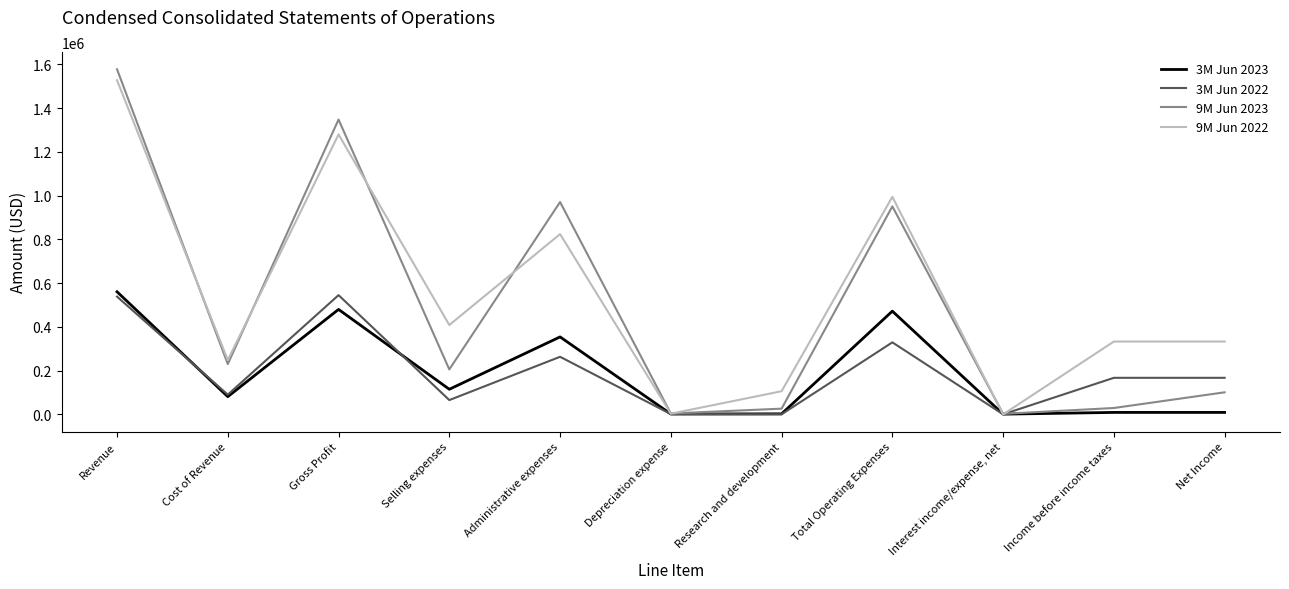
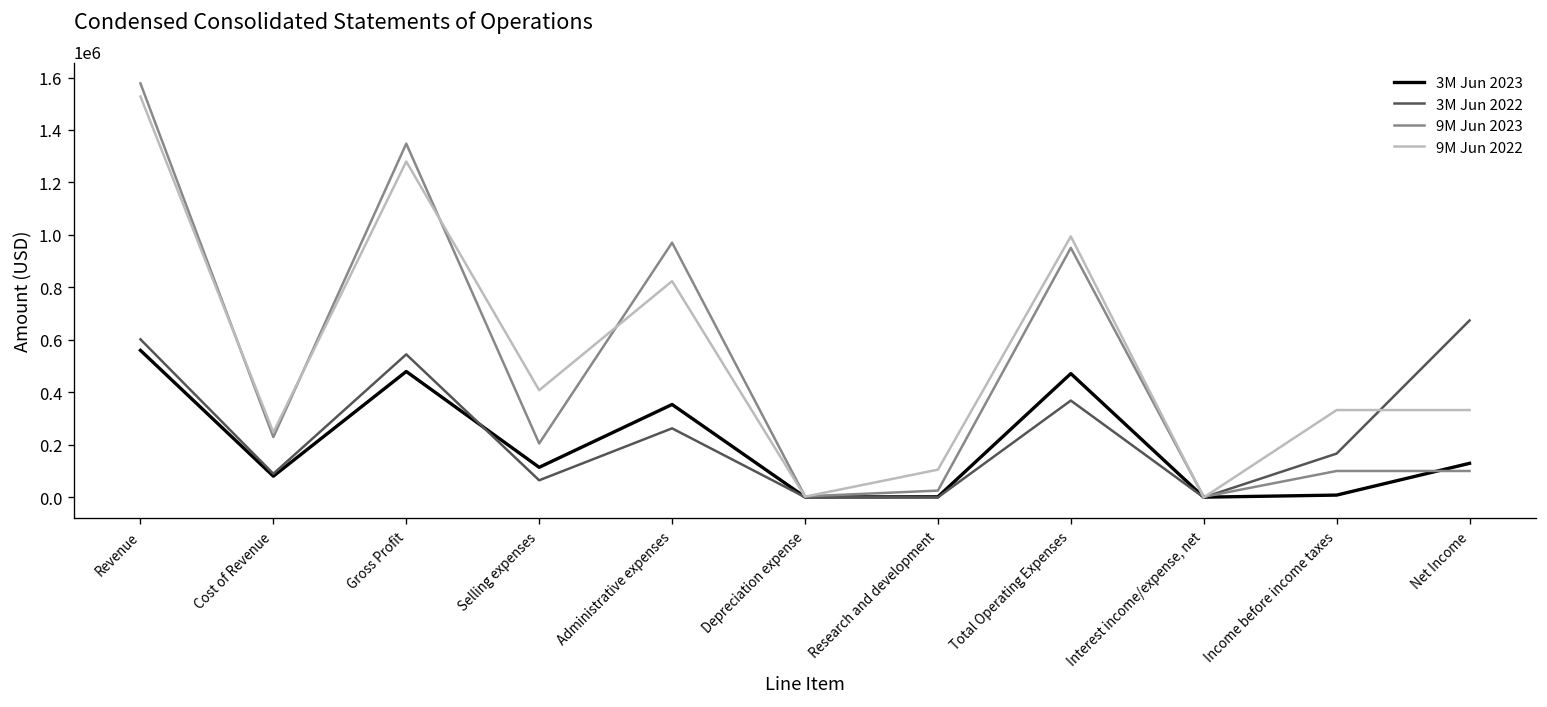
  {
    "3M Jun 2023": {
      "Revenue": 560000,
      "Gross Profit": 480000,
      "Selling expenses": 110000,
      "Administrative expenses": 350000,
      "Total Operating Expenses": 470000,
      "Income before income taxes": 10000,
-     "Net Income": 10000
+     "Net Income": 130000
    },
    "3M Jun 2022": {
-     "Revenue": 540000,
+     "Revenue": 600000,
      "Gross Profit": 540000,
      "Selling expenses": 70000,
      "Administrative expenses": 260000,
-     "Total Operating Expenses": 330000,
+     "Total Operating Expenses": 370000,
      "Income before income taxes": 170000,
-     "Net Income": 170000
+     "Net Income": 670000
    },
    "9M Jun 2023": {
      "Revenue": 1580000,
      "Cost of Revenue": 230000,
      "Gross Profit": 1350000,
      "Selling expenses": 210000,
      "Administrative expenses": 970000,
      "Research and development": 30000,
      "Total Operating Expenses": 950000,
-     "Income before income taxes": 30000,
+     "Income before income taxes": 100000,
      "Net Income": 100000
    },
    "9M Jun 2022": {
      "Revenue": 1530000,
      "Cost of Revenue": 250000,
      "Gross Profit": 1280000,
      "Selling expenses": 410000,
      "Administrative expenses": 820000,
      "Research and development": 110000,
      "Total Operating Expenses": 990000,
      "Income before income taxes": 330000,
      "Net Income": 330000
    }
  }
